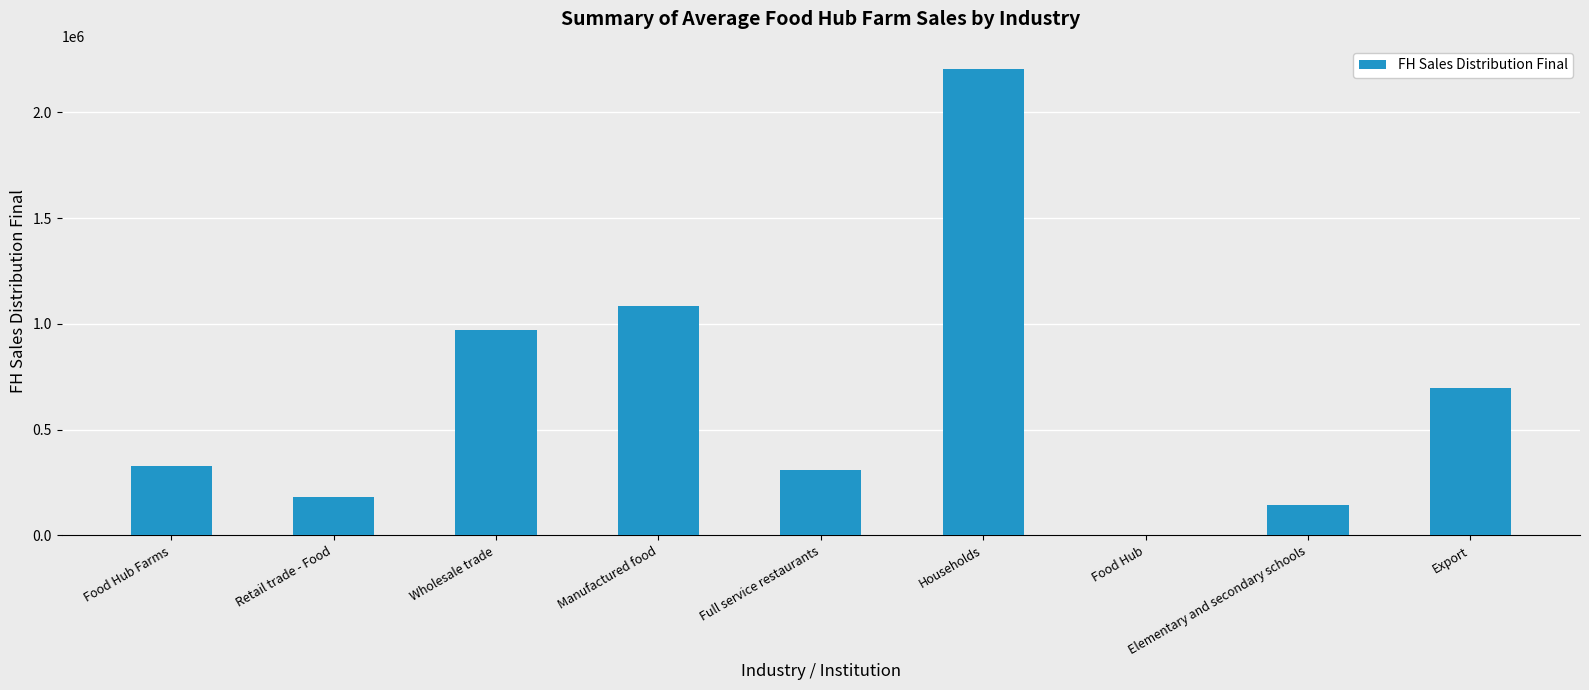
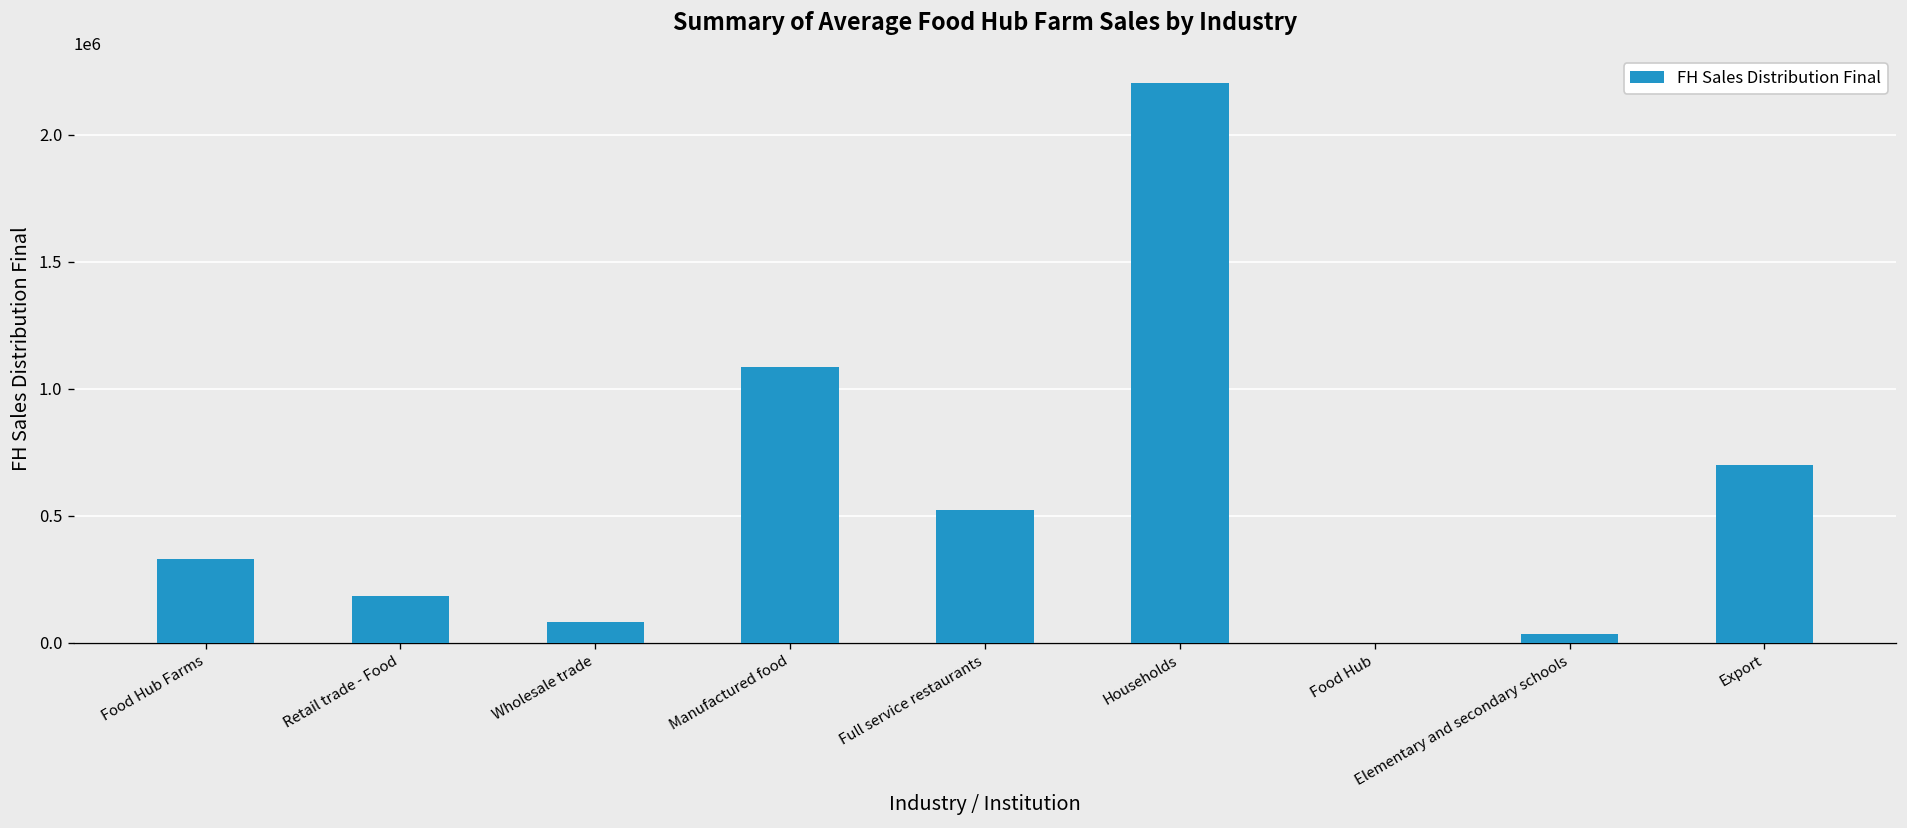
  {
    "Food Hub Farms": 330000,
    "Retail trade - Food": 180000,
-   "Wholesale trade": 970000,
+   "Wholesale trade": 80000,
    "Manufactured food": 1090000,
-   "Full service restaurants": 310000,
+   "Full service restaurants": 520000,
    "Households": 2200000,
    "Food Hub": 0,
-   "Elementary and secondary schools": 140000,
+   "Elementary and secondary schools": 30000,
    "Export": 700000
  }
